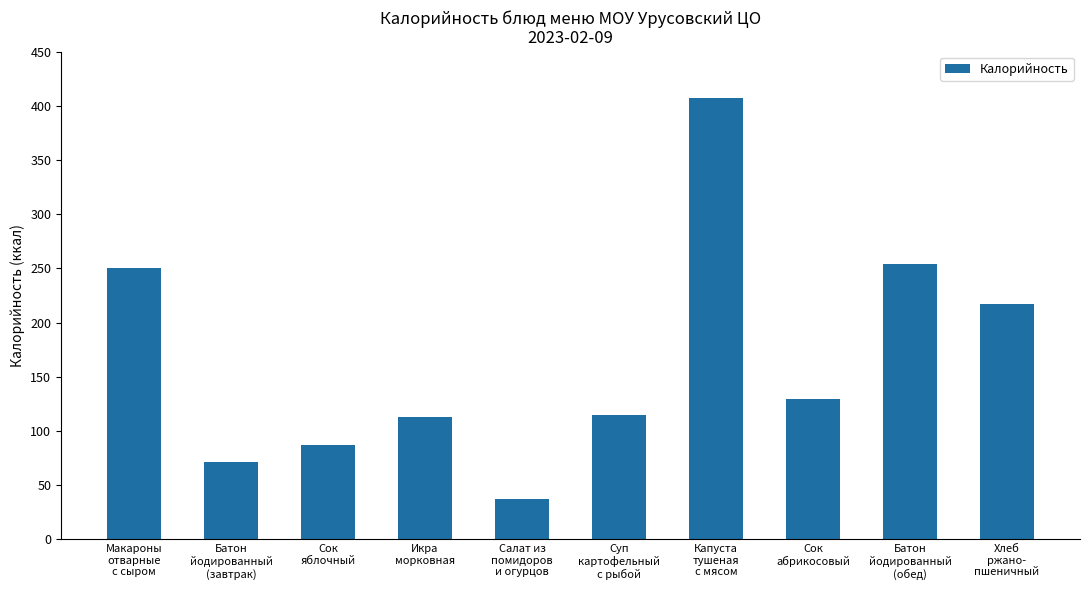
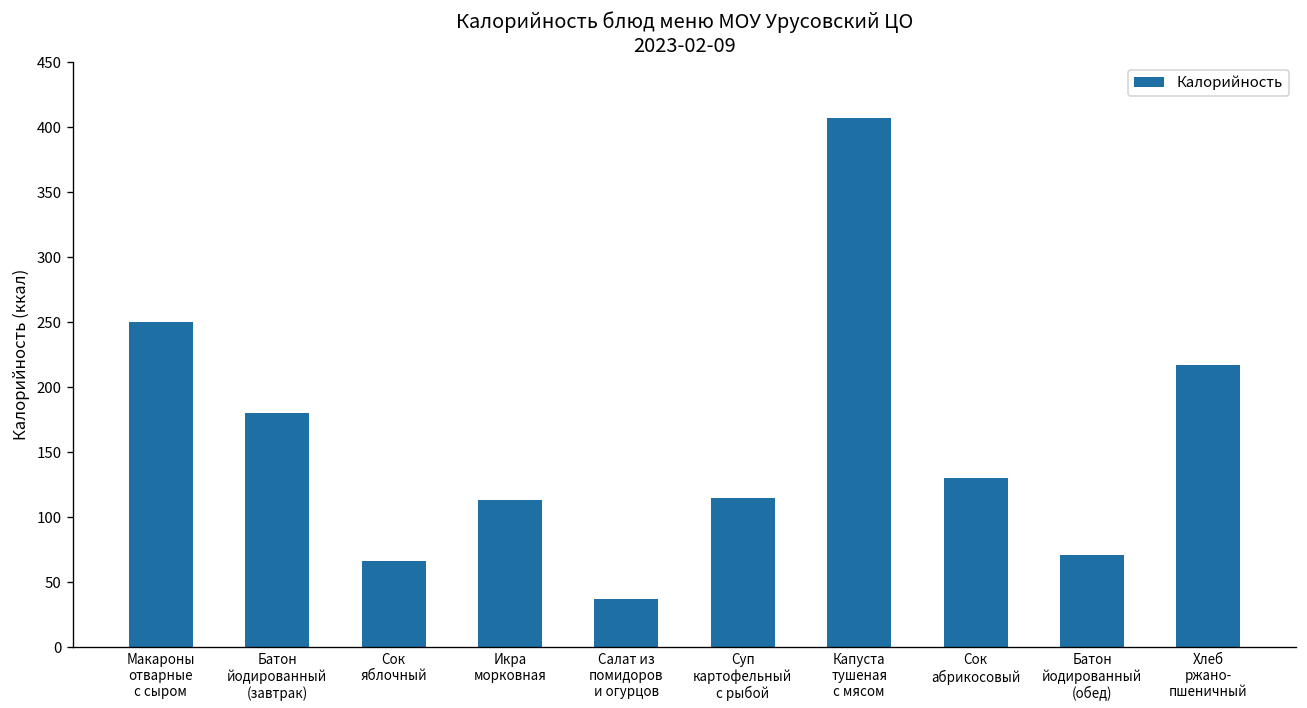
  {
    "Макароны отварные с сыром": 250,
-   "Батон йодированный (завтрак)": 71,
-   "Сок яблочный": 87,
+   "Батон йодированный (завтрак)": 180,
+   "Сок яблочный": 66,
    "Икра морковная": 113,
    "Салат из помидоров и огурцов": 37,
    "Суп картофельный с рыбой": 115,
    "Капуста тушеная с мясом": 407,
    "Сок абрикосовый": 130,
-   "Батон йодированный (обед)": 254,
+   "Батон йодированный (обед)": 71,
    "Хлеб ржано- пшеничный": 217
  }
